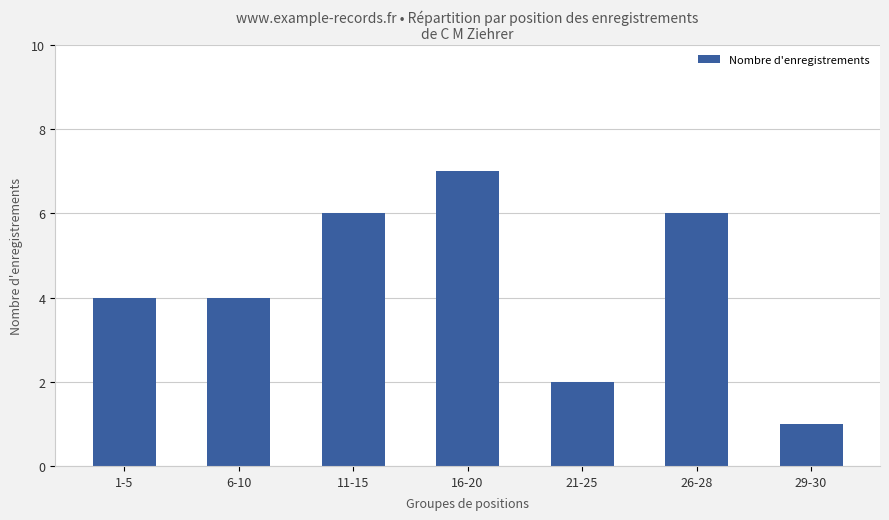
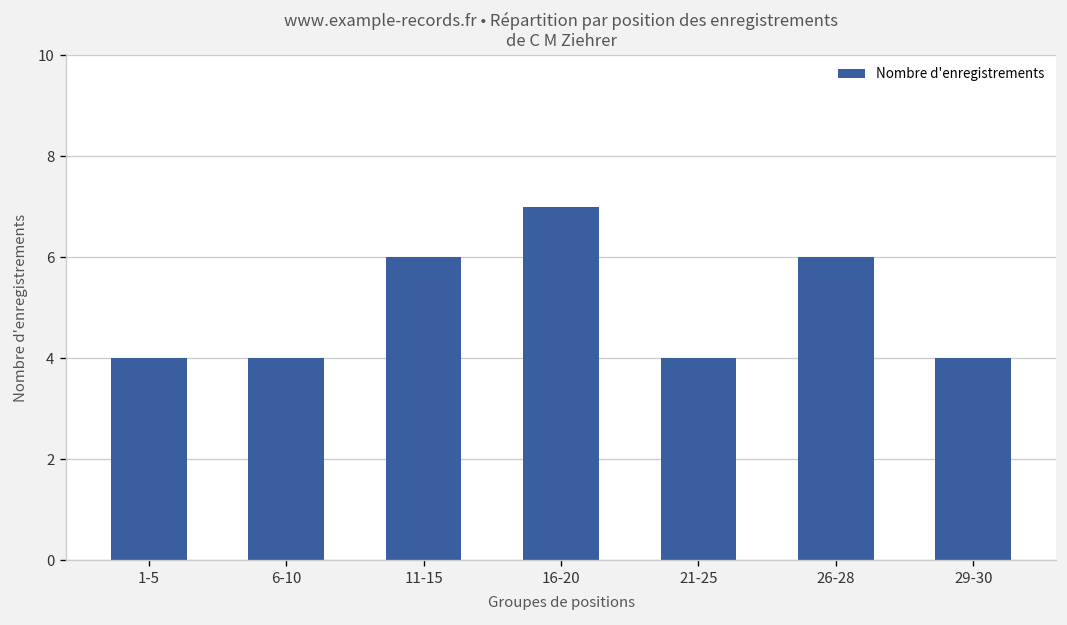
  {
    "1-5": 4,
    "6-10": 4,
    "11-15": 6,
    "16-20": 7,
-   "21-25": 2,
+   "21-25": 4,
    "26-28": 6,
-   "29-30": 1
+   "29-30": 4
  }
